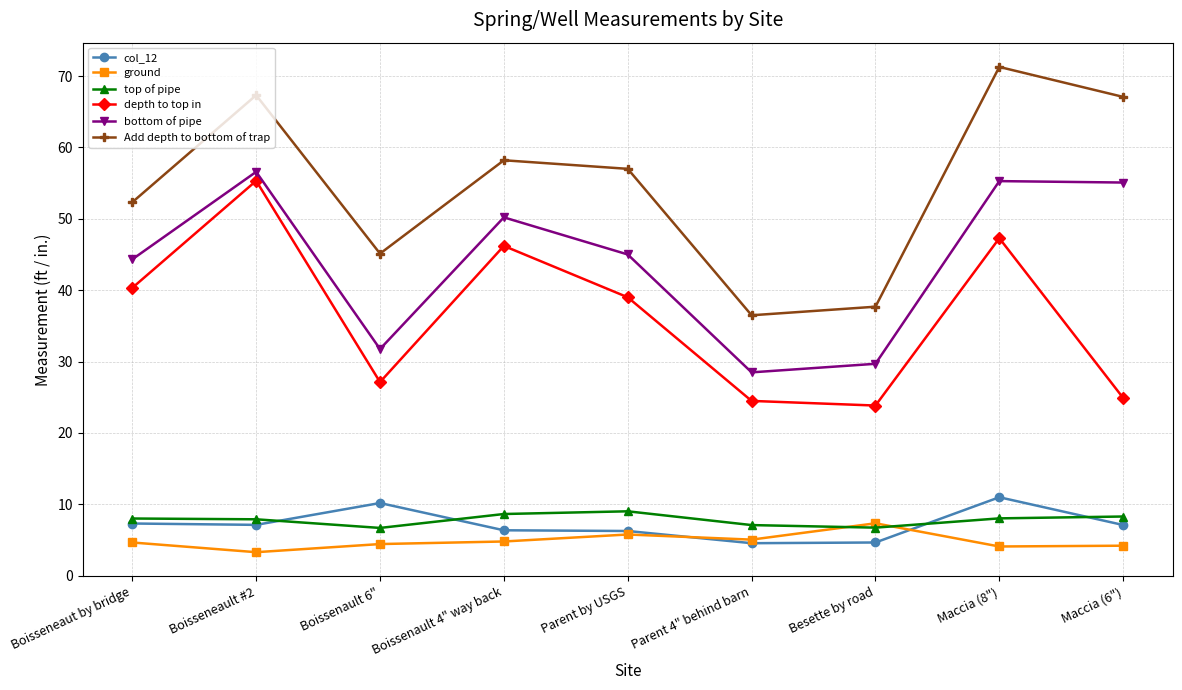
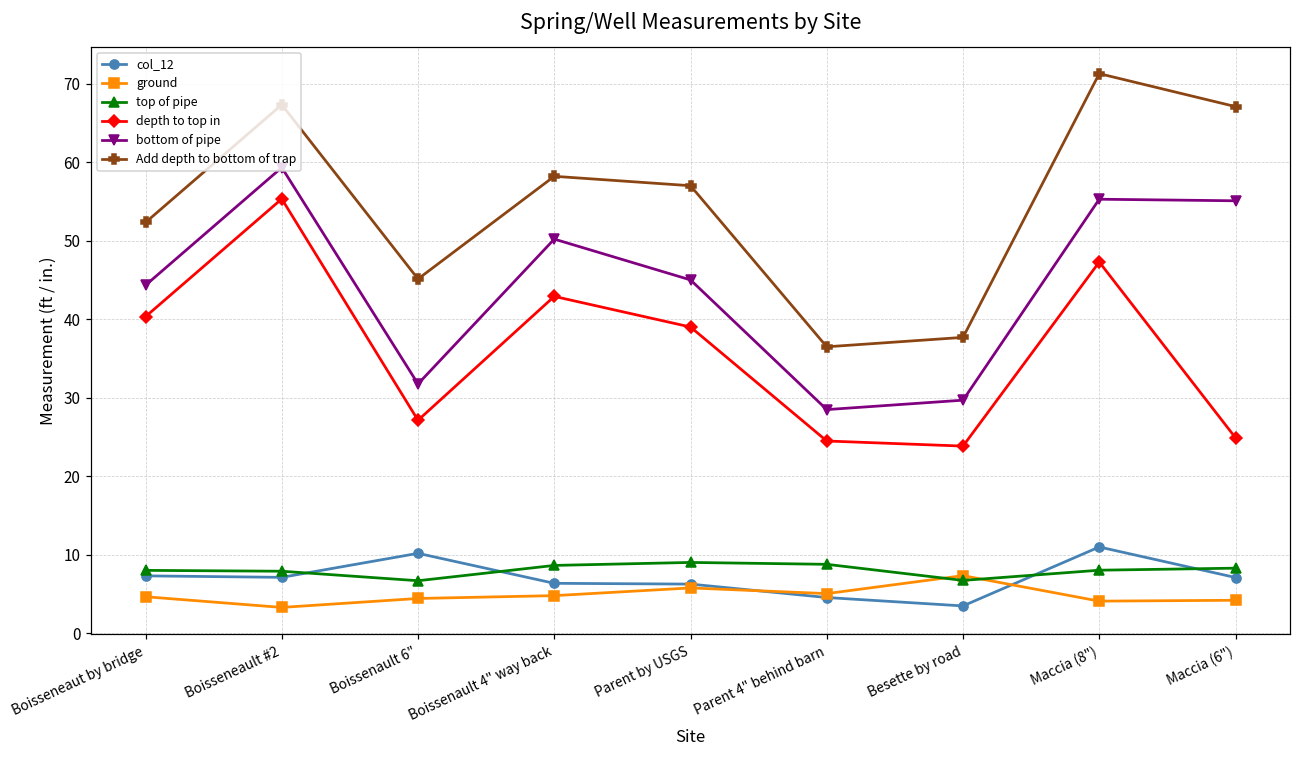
  {
    "col_12": {
      "Boisseneaut by bridge": 7,
      "Boisseneault #2": 7,
      "Boissenault 6\"": 10,
      "Boissenault 4\" way back": 6,
      "Parent by USGS": 6,
      "Parent 4\" behind barn": 5,
-     "Besette by road": 5,
+     "Besette by road": 3,
      "Maccia (8\")": 11,
      "Maccia (6\")": 7
    },
    "ground": {
      "Boisseneaut by bridge": 5,
      "Boisseneault #2": 3,
      "Boissenault 6\"": 4,
      "Boissenault 4\" way back": 5,
      "Parent by USGS": 6,
      "Parent 4\" behind barn": 5,
      "Besette by road": 7,
      "Maccia (8\")": 4,
      "Maccia (6\")": 4
    },
    "top of pipe": {
      "Boisseneaut by bridge": 8,
      "Boisseneault #2": 8,
      "Boissenault 6\"": 7,
      "Boissenault 4\" way back": 9,
      "Parent by USGS": 9,
-     "Parent 4\" behind barn": 7,
+     "Parent 4\" behind barn": 9,
      "Besette by road": 7,
      "Maccia (8\")": 8,
      "Maccia (6\")": 8
    },
    "depth to top in": {
      "Boisseneaut by bridge": 40,
      "Boisseneault #2": 55,
      "Boissenault 6\"": 27,
-     "Boissenault 4\" way back": 46,
+     "Boissenault 4\" way back": 43,
      "Parent by USGS": 39,
      "Parent 4\" behind barn": 24,
      "Besette by road": 24,
      "Maccia (8\")": 47,
      "Maccia (6\")": 25
    },
    "bottom of pipe": {
      "Boisseneaut by bridge": 44,
-     "Boisseneault #2": 57,
+     "Boisseneault #2": 59,
      "Boissenault 6\"": 32,
      "Boissenault 4\" way back": 50,
      "Parent by USGS": 45,
      "Parent 4\" behind barn": 28,
      "Besette by road": 30,
      "Maccia (8\")": 55,
      "Maccia (6\")": 55
    },
    "Add depth to bottom of trap": {
      "Boisseneaut by bridge": 52,
      "Boissenault 6\"": 45,
      "Boissenault 4\" way back": 58,
      "Parent by USGS": 57,
      "Parent 4\" behind barn": 36,
      "Besette by road": 38,
      "Maccia (8\")": 71,
      "Maccia (6\")": 67
    }
  }
